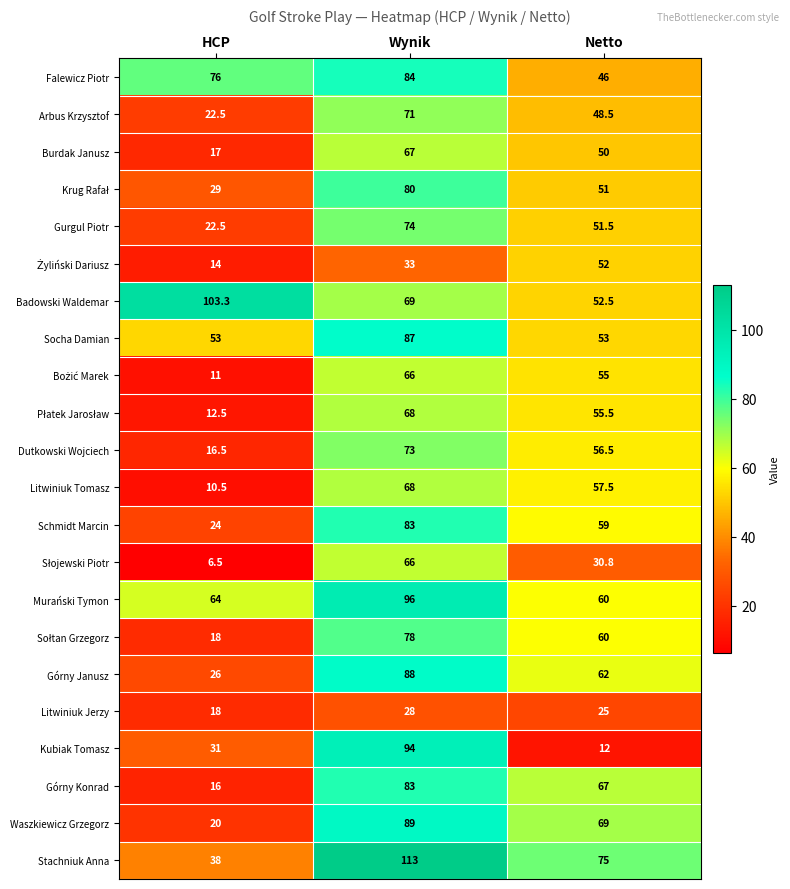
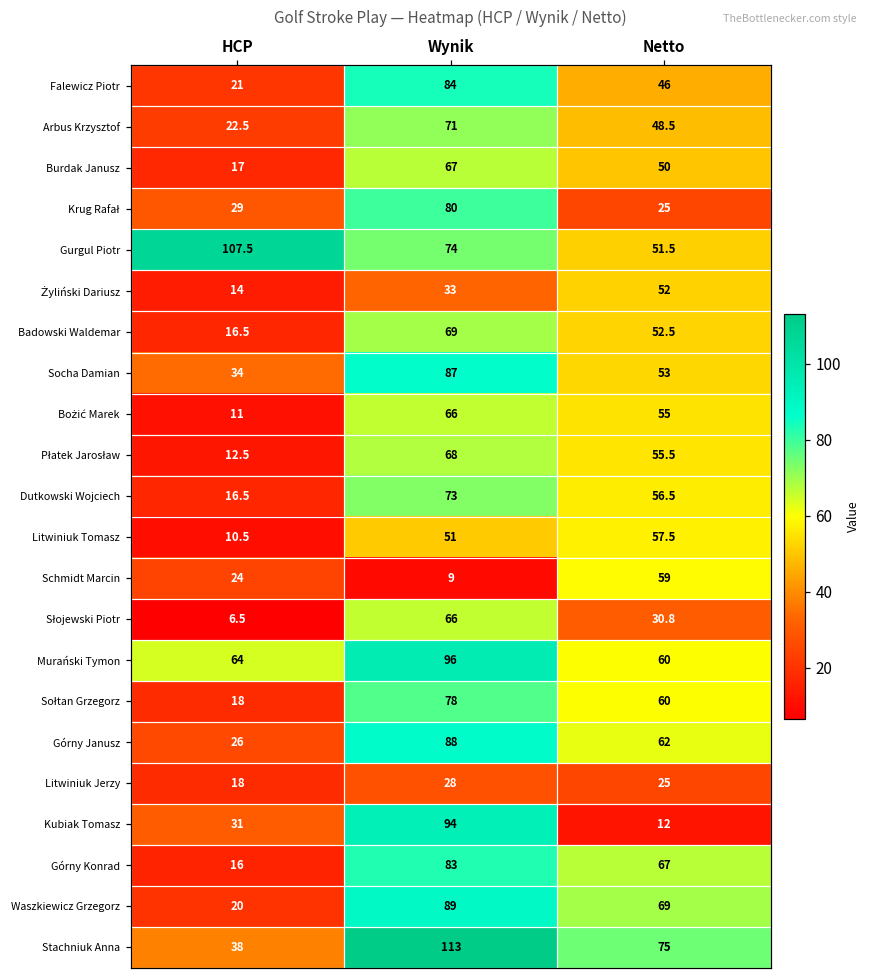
  {
    "Falewicz Piotr": {
-     "HCP": 76,
+     "HCP": 21,
      "Wynik": 84,
      "Netto": 46
    },
    "Arbus Krzysztof": {
      "HCP": 22.5,
      "Wynik": 71,
      "Netto": 48.5
    },
    "Burdak Janusz": {
      "HCP": 17,
      "Wynik": 67,
      "Netto": 50
    },
    "Krug Rafał": {
      "HCP": 29,
      "Wynik": 80,
-     "Netto": 51
+     "Netto": 25
    },
    "Gurgul Piotr": {
-     "HCP": 22.5,
+     "HCP": 107.5,
      "Wynik": 74,
      "Netto": 51.5
    },
    "Żyliński Dariusz": {
      "HCP": 14,
      "Wynik": 33,
      "Netto": 52
    },
    "Badowski Waldemar": {
-     "HCP": 103.3,
+     "HCP": 16.5,
      "Wynik": 69,
      "Netto": 52.5
    },
    "Socha Damian": {
-     "HCP": 53,
+     "HCP": 34,
      "Wynik": 87,
      "Netto": 53
    },
    "Bożić Marek": {
      "HCP": 11,
      "Wynik": 66,
      "Netto": 55
    },
    "Płatek Jarosław": {
      "HCP": 12.5,
      "Wynik": 68,
      "Netto": 55.5
    },
    "Dutkowski Wojciech": {
      "HCP": 16.5,
      "Wynik": 73,
      "Netto": 56.5
    },
    "Litwiniuk Tomasz": {
      "HCP": 10.5,
-     "Wynik": 68,
+     "Wynik": 51,
      "Netto": 57.5
    },
    "Schmidt Marcin": {
      "HCP": 24,
-     "Wynik": 83,
+     "Wynik": 9,
      "Netto": 59
    },
    "Słojewski Piotr": {
      "HCP": 6.5,
      "Wynik": 66,
      "Netto": 30.8
    },
    "Murański Tymon": {
      "HCP": 64,
      "Wynik": 96,
      "Netto": 60
    },
    "Sołtan Grzegorz": {
      "HCP": 18,
      "Wynik": 78,
      "Netto": 60
    },
    "Górny Janusz": {
      "HCP": 26,
      "Wynik": 88,
      "Netto": 62
    },
    "Litwiniuk Jerzy": {
      "HCP": 18,
      "Wynik": 28,
      "Netto": 25
    },
    "Kubiak Tomasz": {
      "HCP": 31,
      "Wynik": 94,
      "Netto": 12
    },
    "Górny Konrad": {
      "HCP": 16,
      "Wynik": 83,
      "Netto": 67
    },
    "Waszkiewicz Grzegorz": {
      "HCP": 20,
      "Wynik": 89,
      "Netto": 69
    },
    "Stachniuk Anna": {
      "HCP": 38,
      "Wynik": 113,
      "Netto": 75
    }
  }
